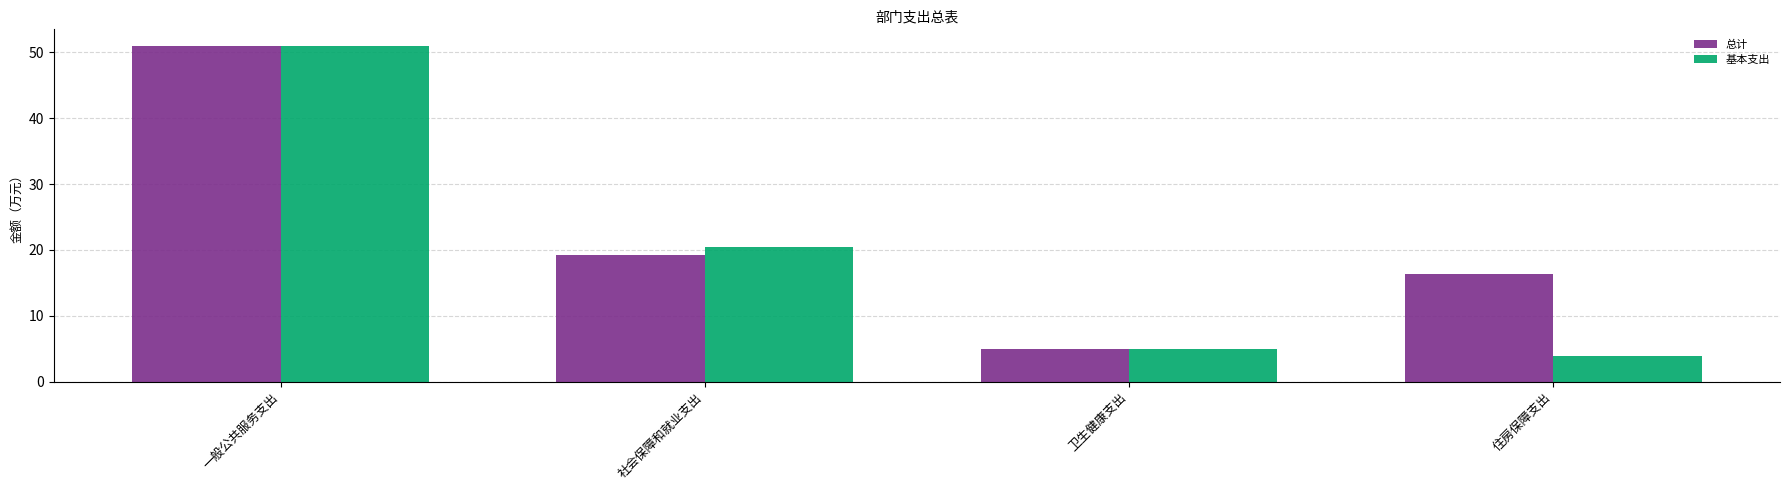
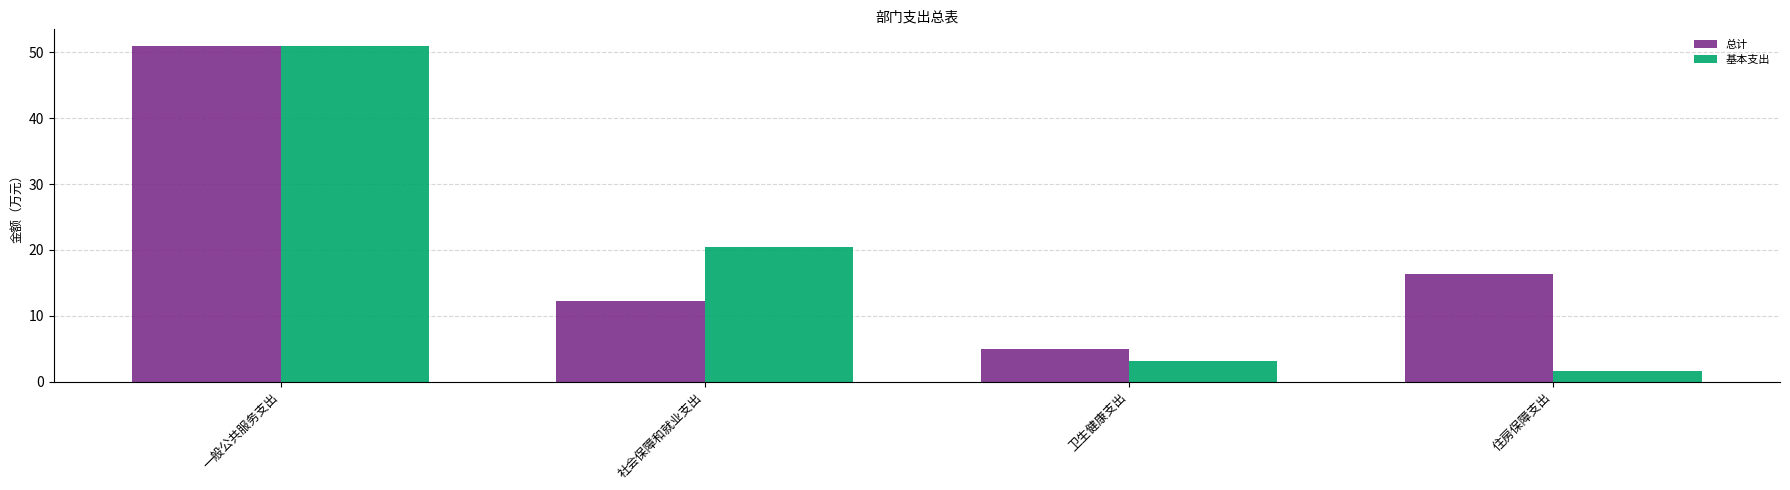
  {
    "总计": {
      "一般公共服务支出": 51,
-     "社会保障和就业支出": 19,
+     "社会保障和就业支出": 12,
      "卫生健康支出": 5,
      "住房保障支出": 16
    },
    "基本支出": {
      "一般公共服务支出": 51,
      "社会保障和就业支出": 20,
-     "卫生健康支出": 5,
-     "住房保障支出": 4
+     "卫生健康支出": 3,
+     "住房保障支出": 2
    }
  }
